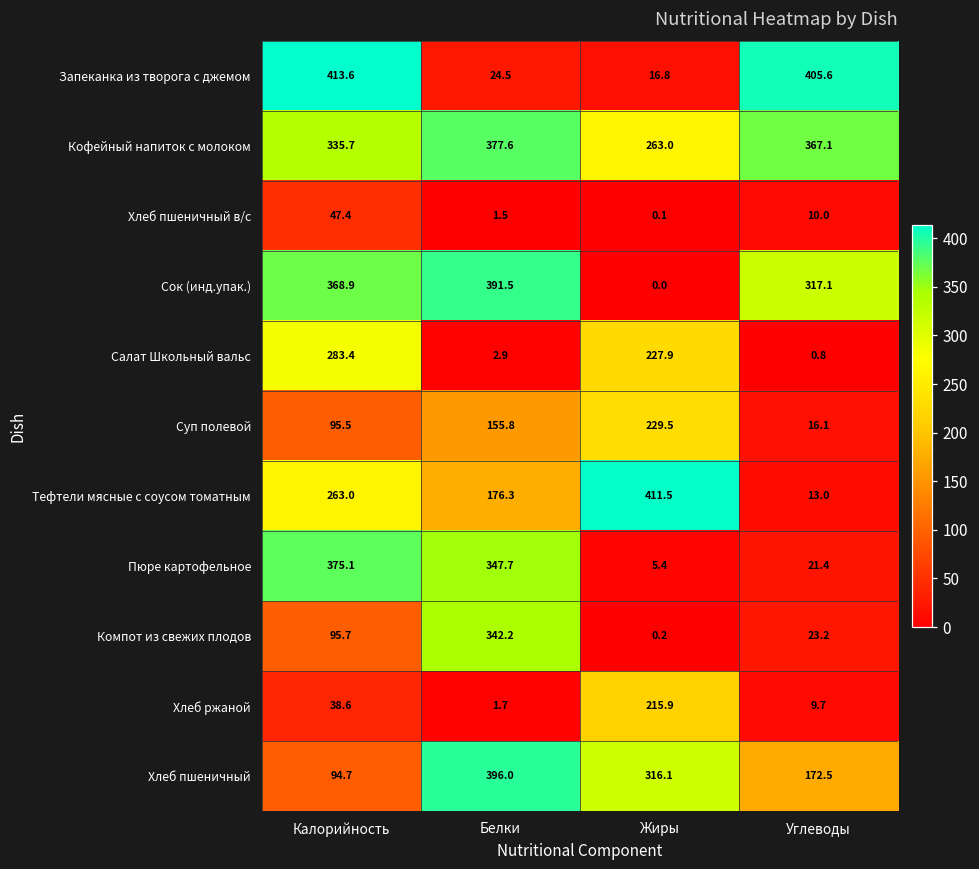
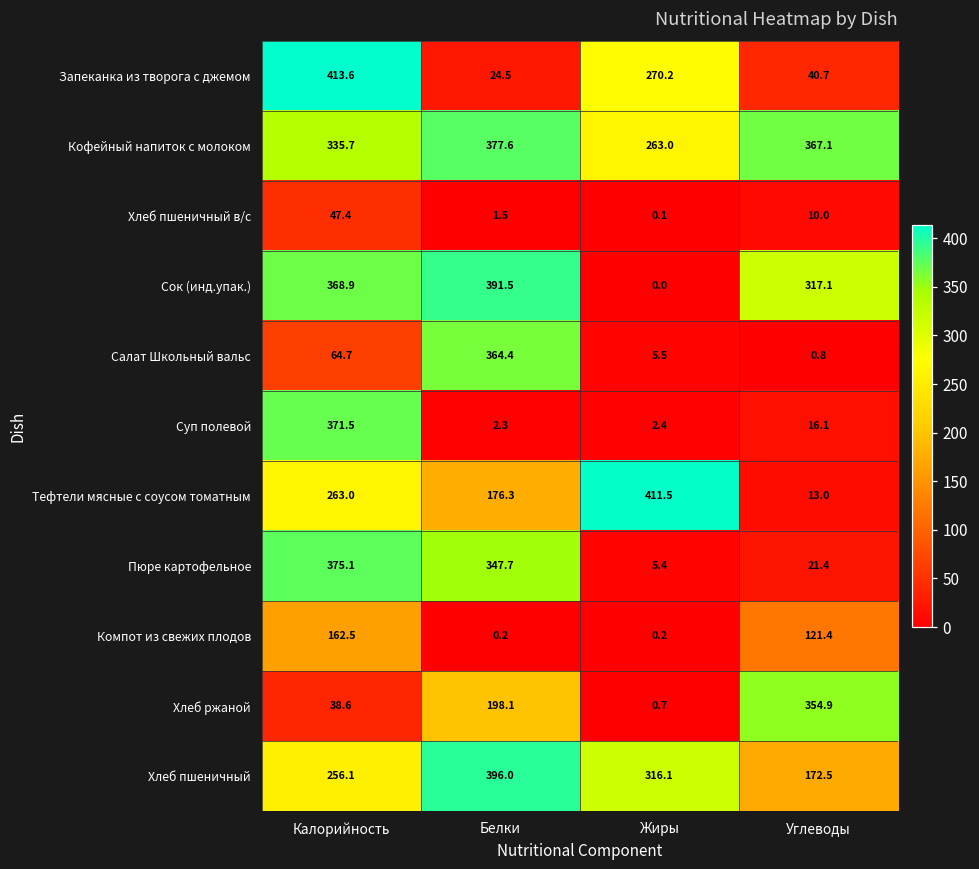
  {
    "Запеканка из творога с джемом": {
      "Калорийность": 413.6,
      "Белки": 24.5,
-     "Жиры": 16.8,
-     "Углеводы": 405.6
+     "Жиры": 270.2,
+     "Углеводы": 40.7
    },
    "Кофейный напиток с молоком": {
      "Калорийность": 335.7,
      "Белки": 377.6,
      "Жиры": 263.0,
      "Углеводы": 367.1
    },
    "Хлеб пшеничный в/с": {
      "Калорийность": 47.4,
      "Белки": 1.5,
      "Жиры": 0.1,
      "Углеводы": 10.0
    },
    "Сок (инд.упак.)": {
      "Калорийность": 368.9,
      "Белки": 391.5,
      "Жиры": 0.0,
      "Углеводы": 317.1
    },
    "Салат Школьный вальс": {
-     "Калорийность": 283.4,
-     "Белки": 2.9,
-     "Жиры": 227.9,
+     "Калорийность": 64.7,
+     "Белки": 364.4,
+     "Жиры": 5.5,
      "Углеводы": 0.8
    },
    "Суп полевой": {
-     "Калорийность": 95.5,
-     "Белки": 155.8,
-     "Жиры": 229.5,
+     "Калорийность": 371.5,
+     "Белки": 2.3,
+     "Жиры": 2.4,
      "Углеводы": 16.1
    },
    "Тефтели мясные с соусом томатным": {
      "Калорийность": 263.0,
      "Белки": 176.3,
      "Жиры": 411.5,
      "Углеводы": 13.0
    },
    "Пюре картофельное": {
      "Калорийность": 375.1,
      "Белки": 347.7,
      "Жиры": 5.4,
      "Углеводы": 21.4
    },
    "Компот из свежих плодов": {
-     "Калорийность": 95.7,
-     "Белки": 342.2,
+     "Калорийность": 162.5,
+     "Белки": 0.2,
      "Жиры": 0.2,
-     "Углеводы": 23.2
+     "Углеводы": 121.4
    },
    "Хлеб ржаной": {
      "Калорийность": 38.6,
-     "Белки": 1.7,
-     "Жиры": 215.9,
-     "Углеводы": 9.7
+     "Белки": 198.1,
+     "Жиры": 0.7,
+     "Углеводы": 354.9
    },
    "Хлеб пшеничный": {
-     "Калорийность": 94.7,
+     "Калорийность": 256.1,
      "Белки": 396.0,
      "Жиры": 316.1,
      "Углеводы": 172.5
    }
  }
